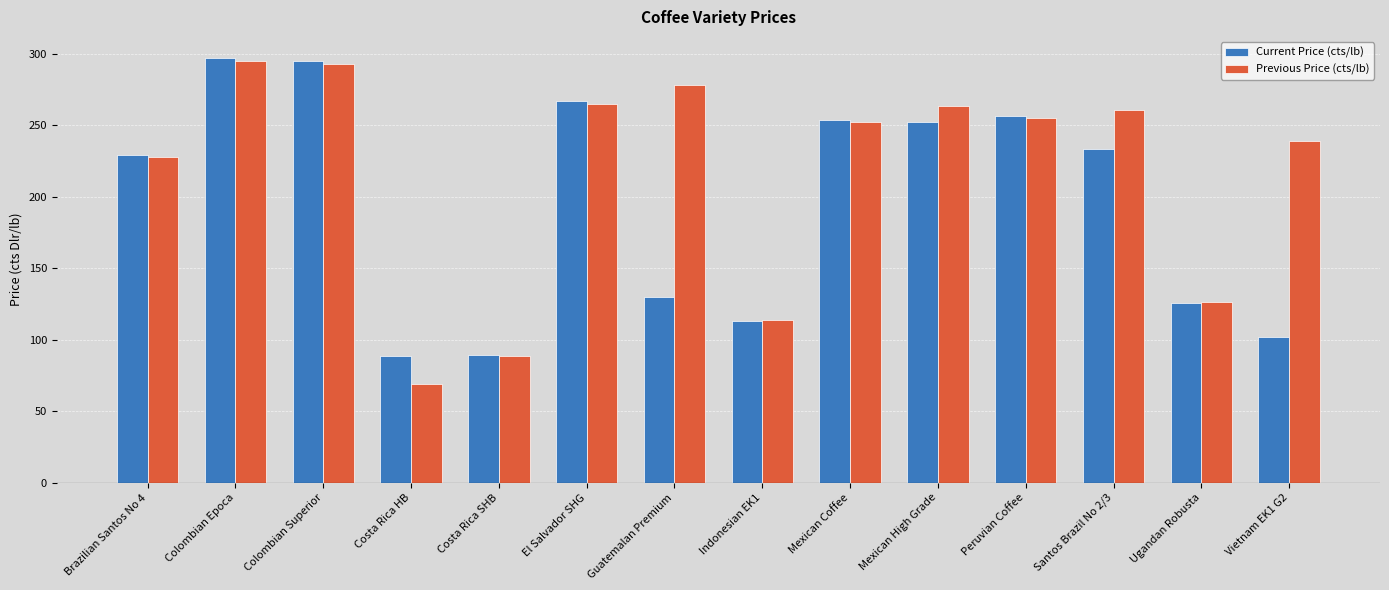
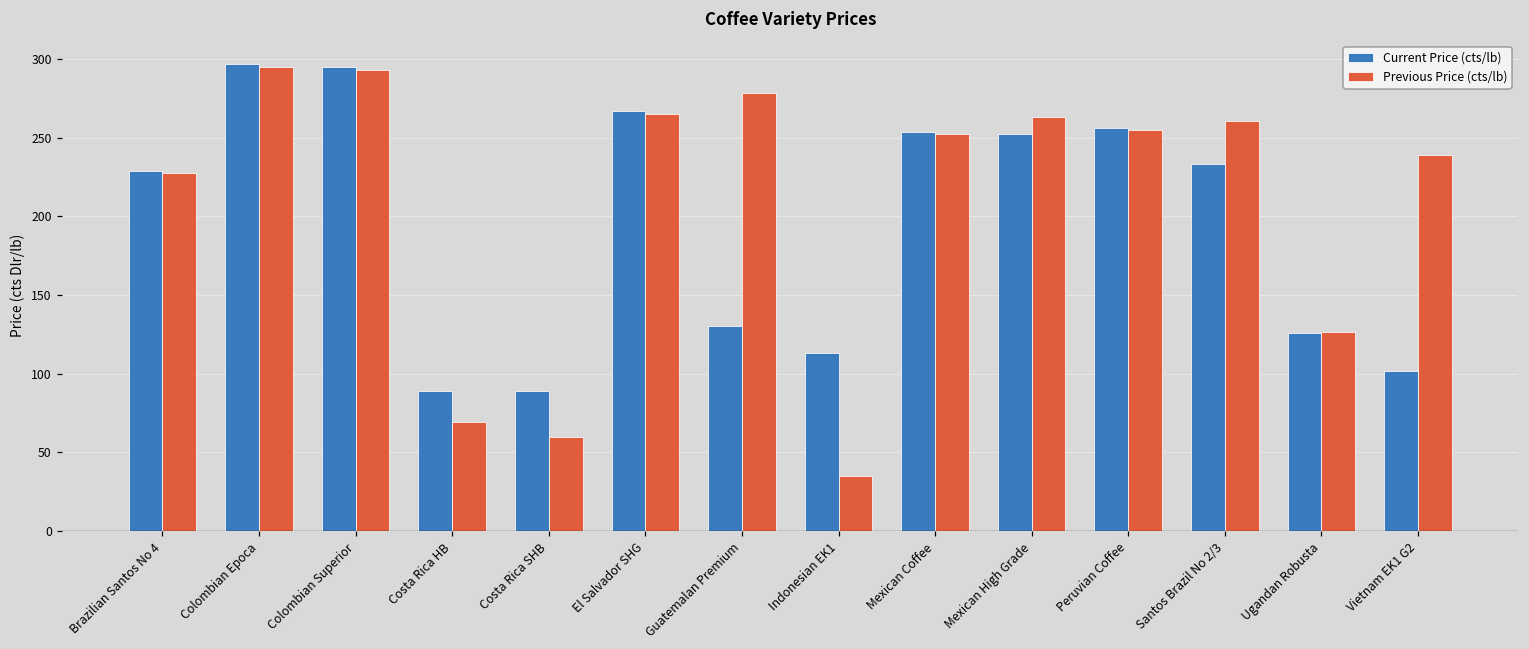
  {
    "Current Price (cts/lb)": {
      "Brazilian Santos No 4": 229,
      "Colombian Epoca": 297,
      "Colombian Superior": 295,
      "Costa Rica HB": 89,
      "Costa Rica SHB": 89,
      "El Salvador SHG": 267,
      "Guatemalan Premium": 130,
      "Indonesian EK1": 113,
      "Mexican Coffee": 254,
      "Mexican High Grade": 252,
      "Peruvian Coffee": 256,
      "Santos Brazil No 2/3": 233,
      "Ugandan Robusta": 126,
      "Vietnam EK1 G2": 102
    },
    "Previous Price (cts/lb)": {
      "Brazilian Santos No 4": 227,
      "Colombian Epoca": 295,
      "Colombian Superior": 293,
      "Costa Rica HB": 69,
-     "Costa Rica SHB": 89,
+     "Costa Rica SHB": 59,
      "El Salvador SHG": 265,
      "Guatemalan Premium": 278,
-     "Indonesian EK1": 113,
+     "Indonesian EK1": 35,
      "Mexican Coffee": 252,
      "Mexican High Grade": 263,
      "Peruvian Coffee": 255,
      "Santos Brazil No 2/3": 261,
      "Ugandan Robusta": 126,
      "Vietnam EK1 G2": 239
    }
  }
